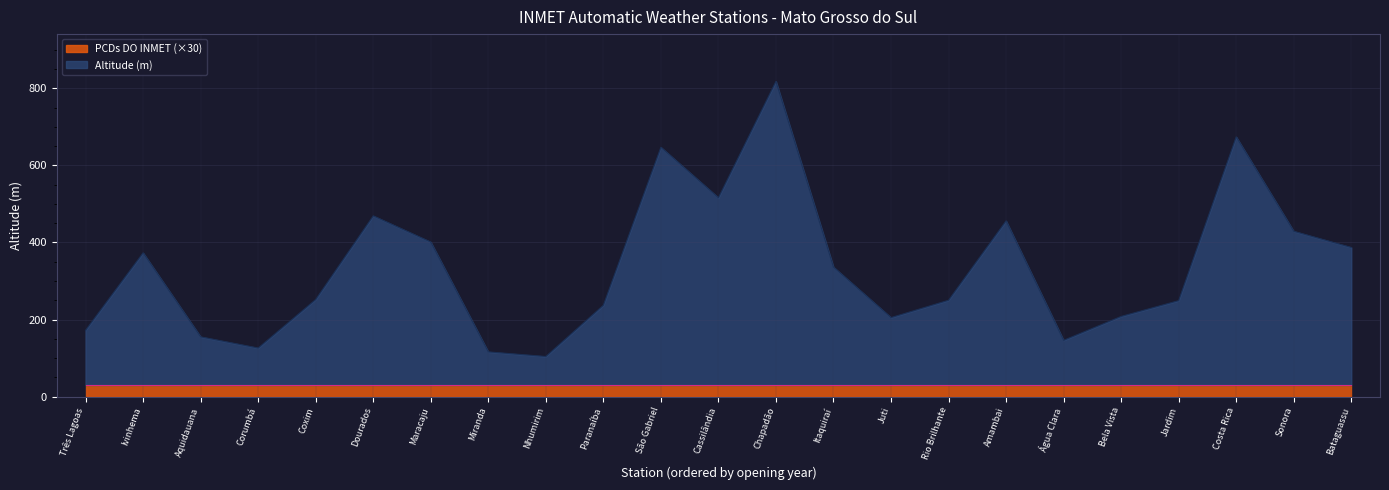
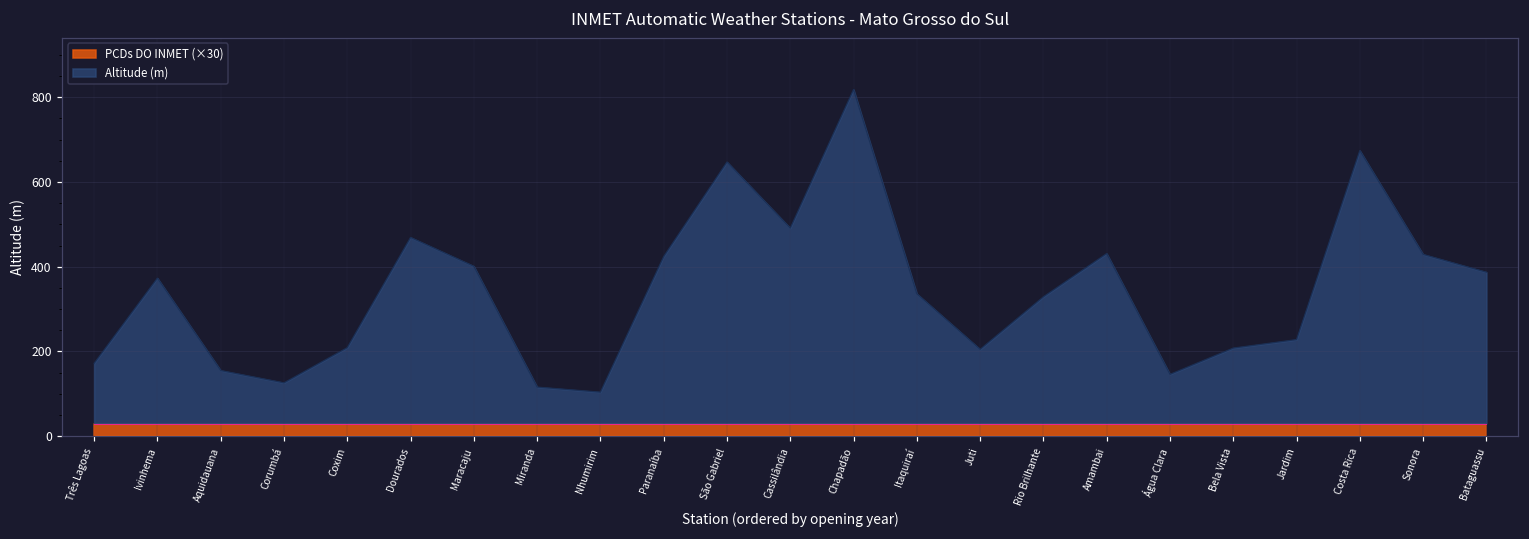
  {
    "Altitude (m)": {
      "Três Lagoas": 170,
      "Ivinhema": 370,
      "Aquidauana": 160,
      "Corumbá": 130,
-     "Coxim": 250,
+     "Coxim": 210,
      "Dourados": 470,
      "Maracaju": 400,
      "Miranda": 120,
      "Nhumirim": 100,
-     "Paranaíba": 240,
+     "Paranaíba": 420,
      "São Gabriel": 650,
-     "Cassilândia": 520,
+     "Cassilândia": 490,
      "Chapadão": 820,
      "Itaquiraí": 340,
      "Juti": 210,
-     "Rio Brilhante": 250,
-     "Amambai": 460,
+     "Rio Brilhante": 330,
+     "Amambai": 430,
      "Água Clara": 150,
      "Bela Vista": 210,
-     "Jardim": 250,
+     "Jardim": 230,
      "Costa Rica": 670,
      "Sonora": 430,
      "Bataguassu": 390
    },
    "PCDs DO INMET (×30)": {
      "Três Lagoas": 30,
      "Ivinhema": 30,
      "Aquidauana": 30,
      "Corumbá": 30,
      "Coxim": 30,
      "Dourados": 30,
      "Maracaju": 30,
      "Miranda": 30,
      "Nhumirim": 30,
      "Paranaíba": 30,
      "São Gabriel": 30,
      "Cassilândia": 30,
      "Chapadão": 30,
      "Itaquiraí": 30,
      "Juti": 30,
      "Rio Brilhante": 30,
      "Amambai": 30,
      "Água Clara": 30,
      "Bela Vista": 30,
      "Jardim": 30,
      "Costa Rica": 30,
      "Sonora": 30,
      "Bataguassu": 30
    }
  }
